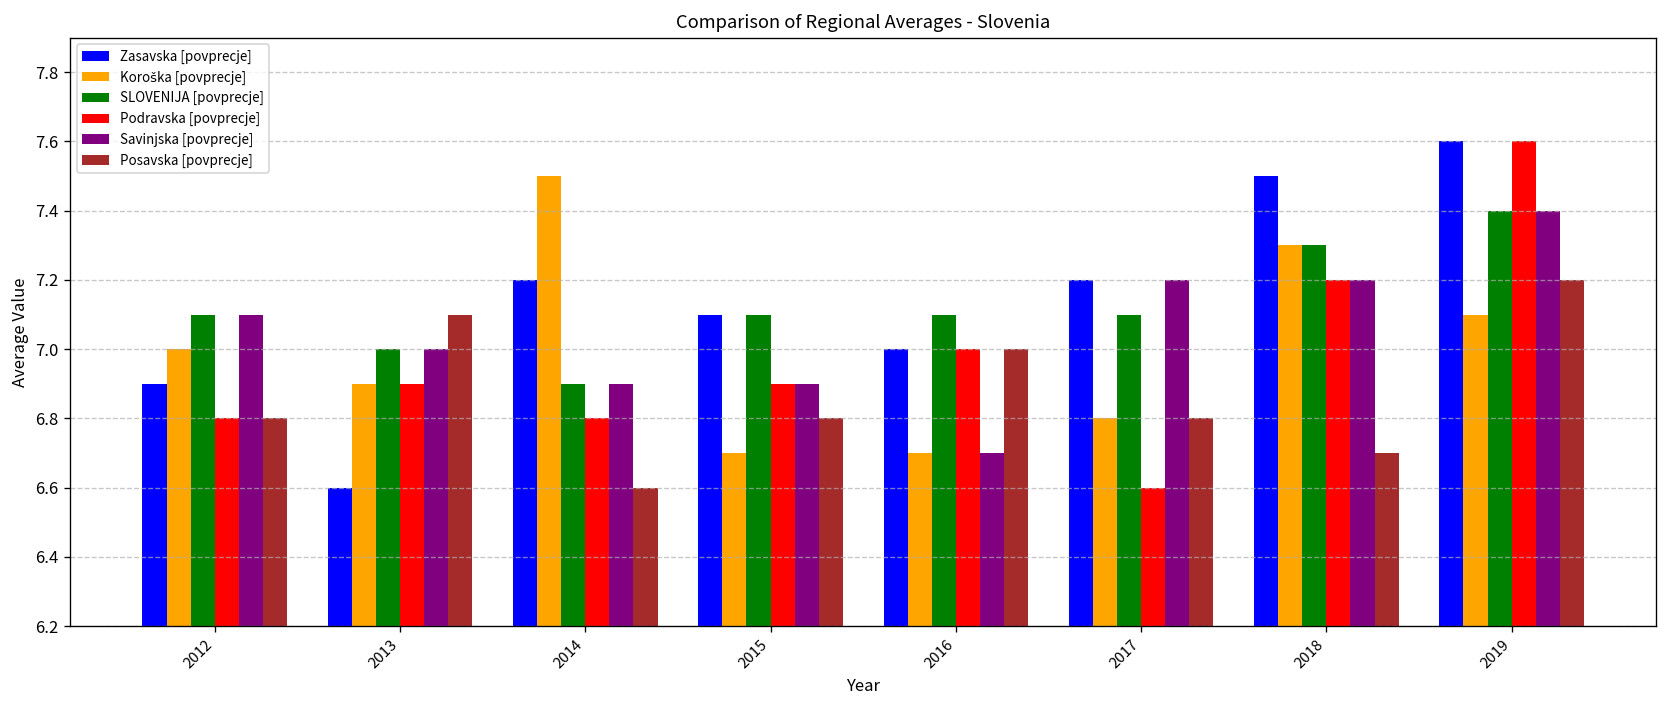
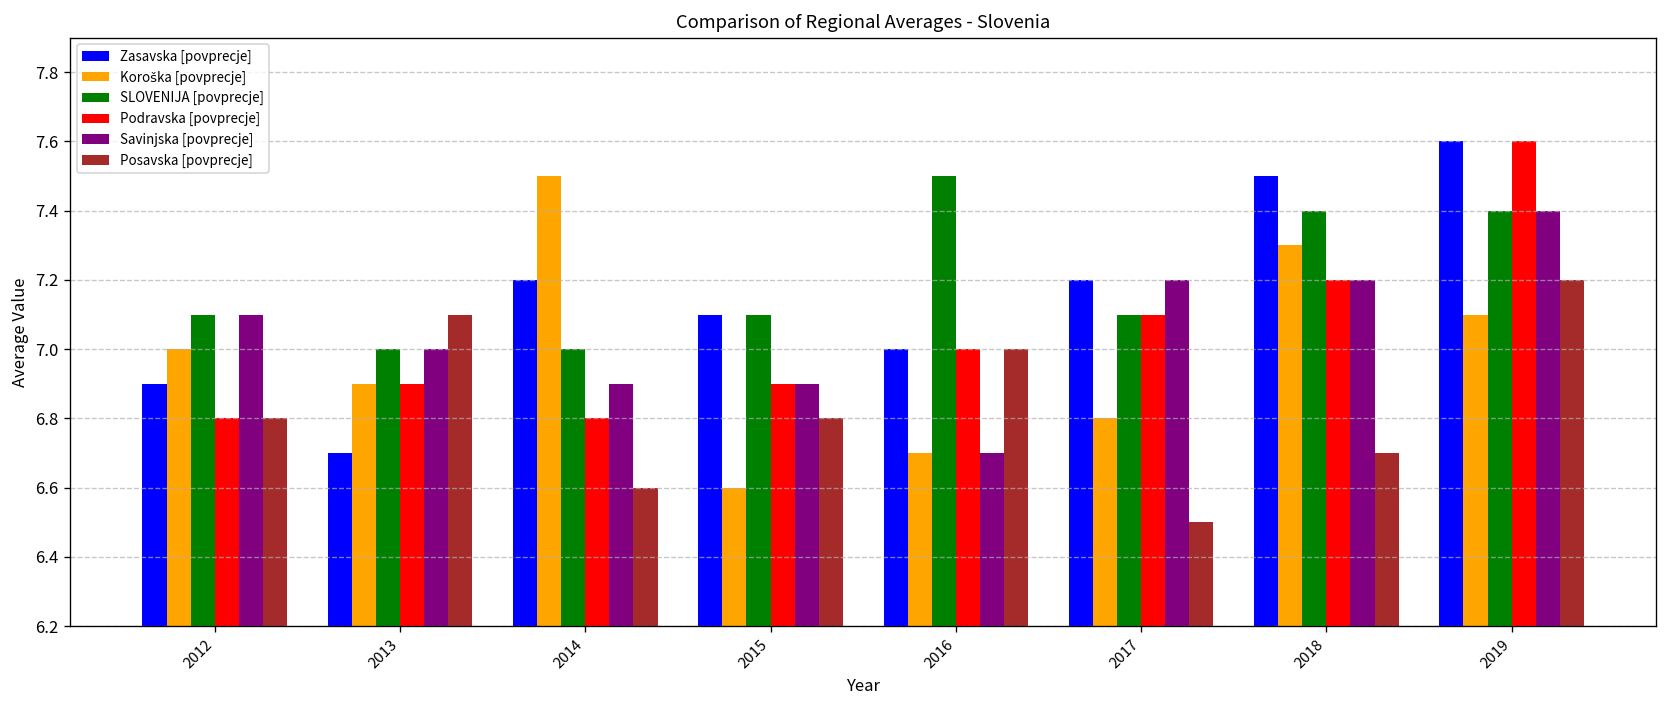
  {
    "Zasavska [povprecje]": {
      "2012": 6.9,
-     "2013": 6.6,
+     "2013": 6.7,
      "2014": 7.2,
      "2015": 7.1,
      "2016": 7.0,
      "2017": 7.2,
      "2018": 7.5,
      "2019": 7.6
    },
    "Koroška [povprecje]": {
      "2012": 7.0,
      "2013": 6.9,
      "2014": 7.5,
-     "2015": 6.7,
+     "2015": 6.6,
      "2016": 6.7,
      "2017": 6.8,
      "2018": 7.3,
      "2019": 7.1
    },
    "SLOVENIJA [povprecje]": {
      "2012": 7.1,
      "2013": 7.0,
-     "2014": 6.9,
+     "2014": 7.0,
      "2015": 7.1,
-     "2016": 7.1,
+     "2016": 7.5,
      "2017": 7.1,
-     "2018": 7.3,
+     "2018": 7.4,
      "2019": 7.4
    },
    "Podravska [povprecje]": {
      "2012": 6.8,
      "2013": 6.9,
      "2014": 6.8,
      "2015": 6.9,
      "2016": 7.0,
-     "2017": 6.6,
+     "2017": 7.1,
      "2018": 7.2,
      "2019": 7.6
    },
    "Savinjska [povprecje]": {
      "2012": 7.1,
      "2013": 7.0,
      "2014": 6.9,
      "2015": 6.9,
      "2016": 6.7,
      "2017": 7.2,
      "2018": 7.2,
      "2019": 7.4
    },
    "Posavska [povprecje]": {
      "2012": 6.8,
      "2013": 7.1,
      "2014": 6.6,
      "2015": 6.8,
      "2016": 7.0,
-     "2017": 6.8,
+     "2017": 6.5,
      "2018": 6.7,
      "2019": 7.2
    }
  }
